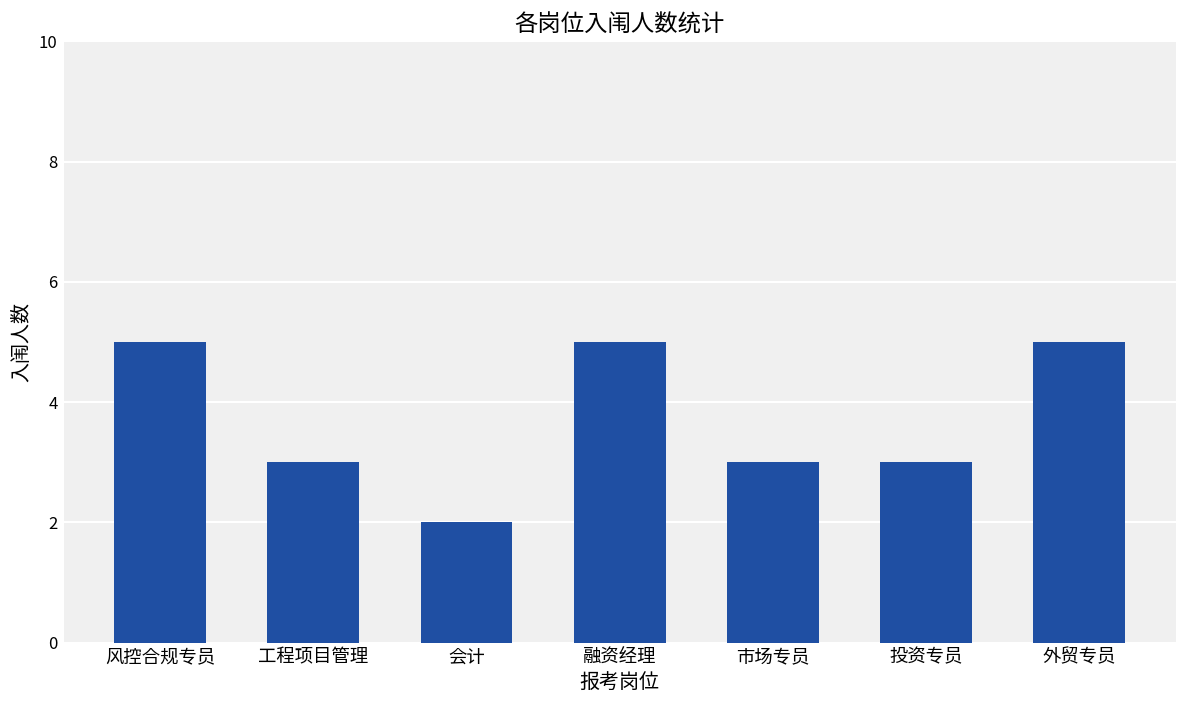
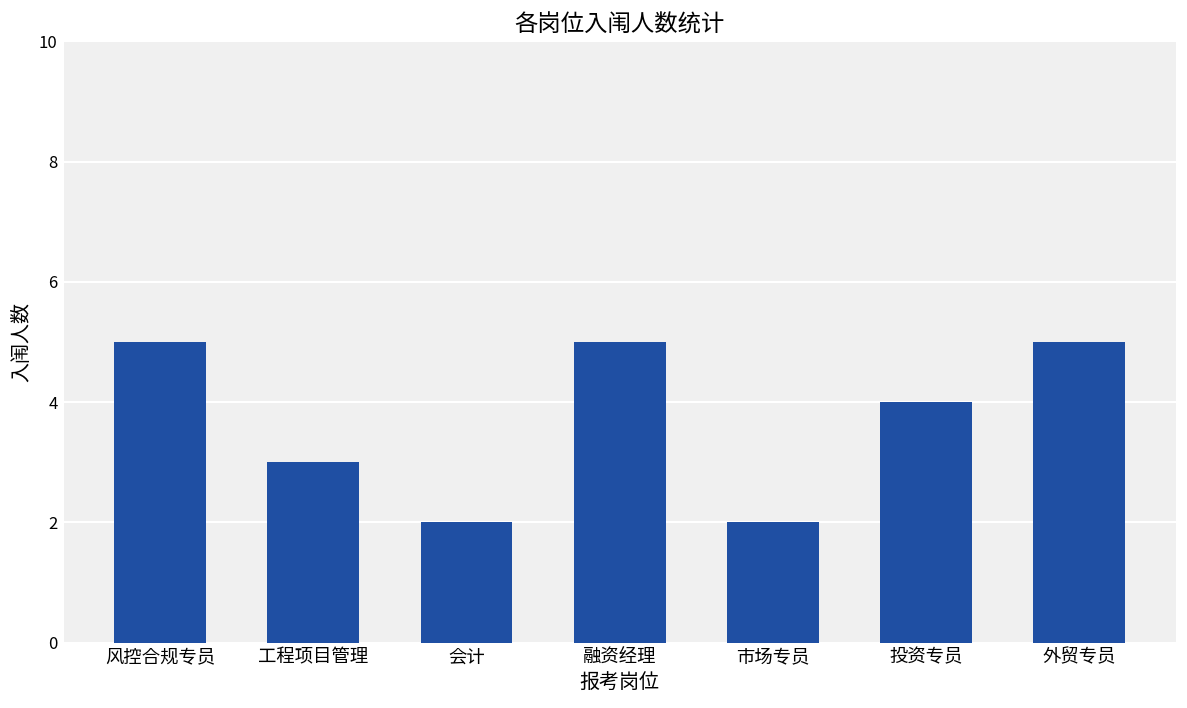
  {
    "风控合规专员": 5,
    "工程项目管理": 3,
    "会计": 2,
    "融资经理": 5,
-   "市场专员": 3,
-   "投资专员": 3,
+   "市场专员": 2,
+   "投资专员": 4,
    "外贸专员": 5
  }
